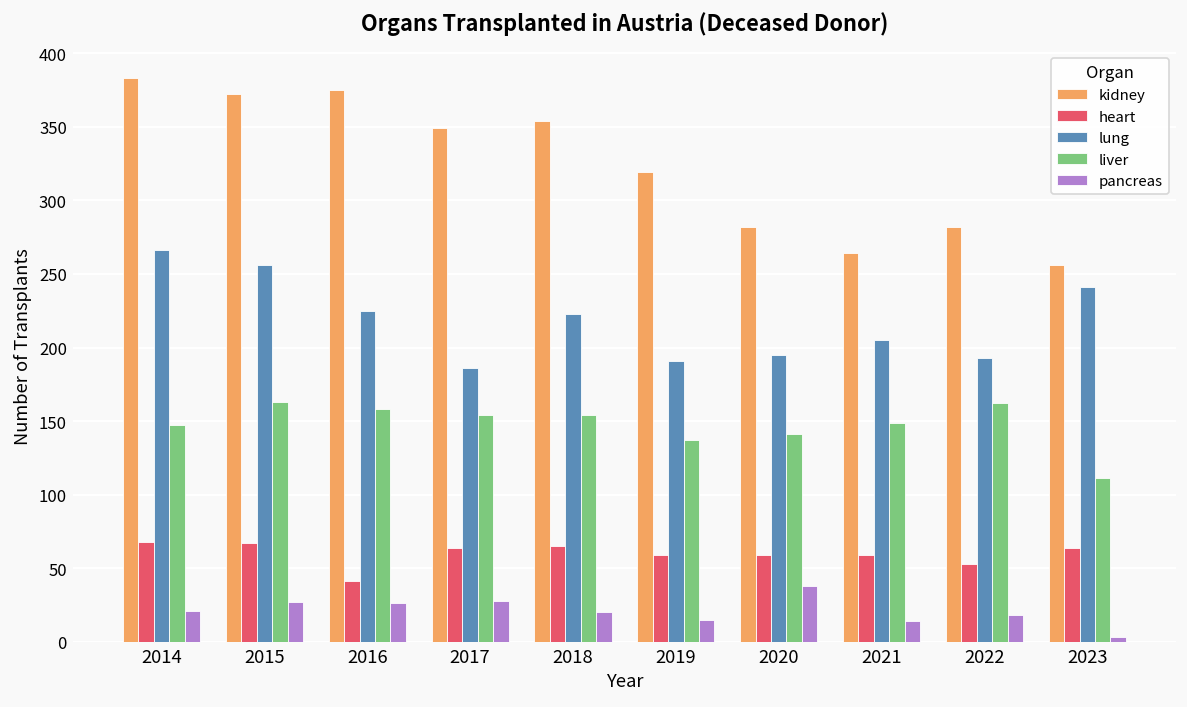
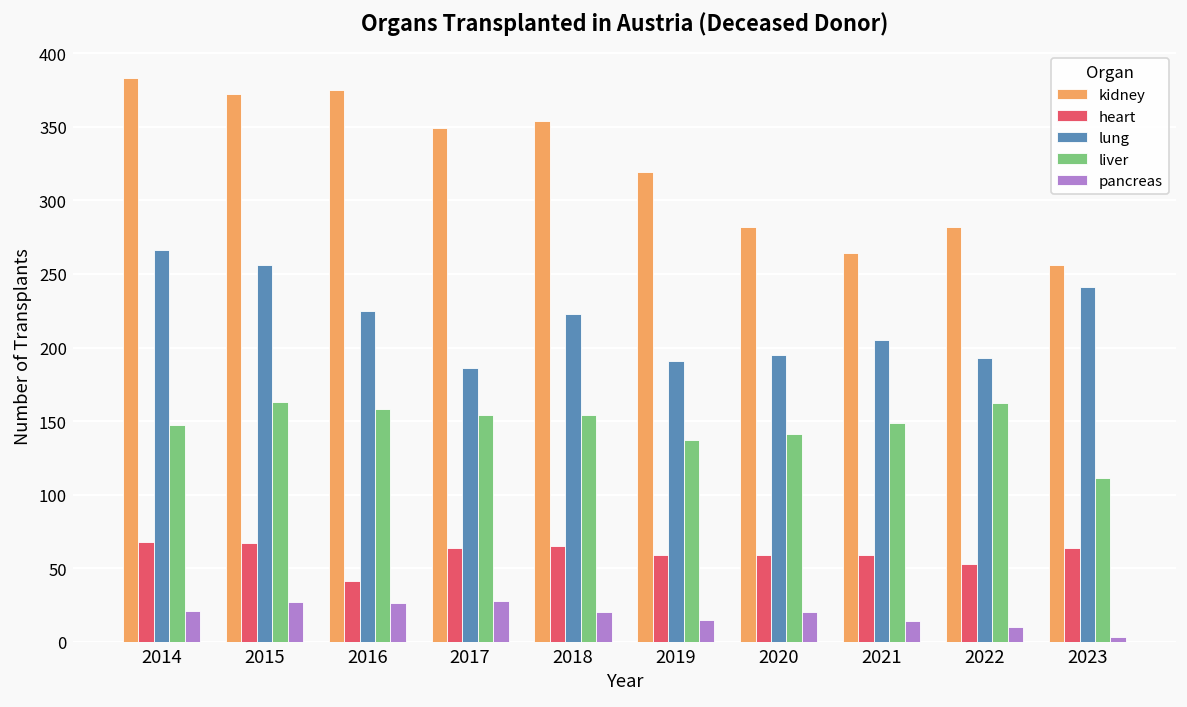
  {
    "kidney": {
      "2014": 383,
      "2015": 372,
      "2016": 375,
      "2017": 349,
      "2018": 354,
      "2019": 319,
      "2020": 282,
      "2021": 264,
      "2022": 282,
      "2023": 256
    },
    "heart": {
      "2014": 68,
      "2015": 67,
      "2016": 41,
      "2017": 64,
      "2018": 65,
      "2019": 59,
      "2020": 59,
      "2021": 59,
      "2022": 53,
      "2023": 64
    },
    "lung": {
      "2014": 266,
      "2015": 256,
      "2016": 225,
      "2017": 186,
      "2018": 223,
      "2019": 191,
      "2020": 195,
      "2021": 205,
      "2022": 193,
      "2023": 241
    },
    "liver": {
      "2014": 147,
      "2015": 163,
      "2016": 158,
      "2017": 154,
      "2018": 154,
      "2019": 137,
      "2020": 141,
      "2021": 149,
      "2022": 162,
      "2023": 111
    },
    "pancreas": {
      "2014": 21,
      "2015": 27,
      "2016": 26,
      "2017": 28,
      "2018": 20,
      "2019": 15,
-     "2020": 38,
+     "2020": 20,
      "2021": 14,
-     "2022": 18,
+     "2022": 10,
      "2023": 3
    }
  }
